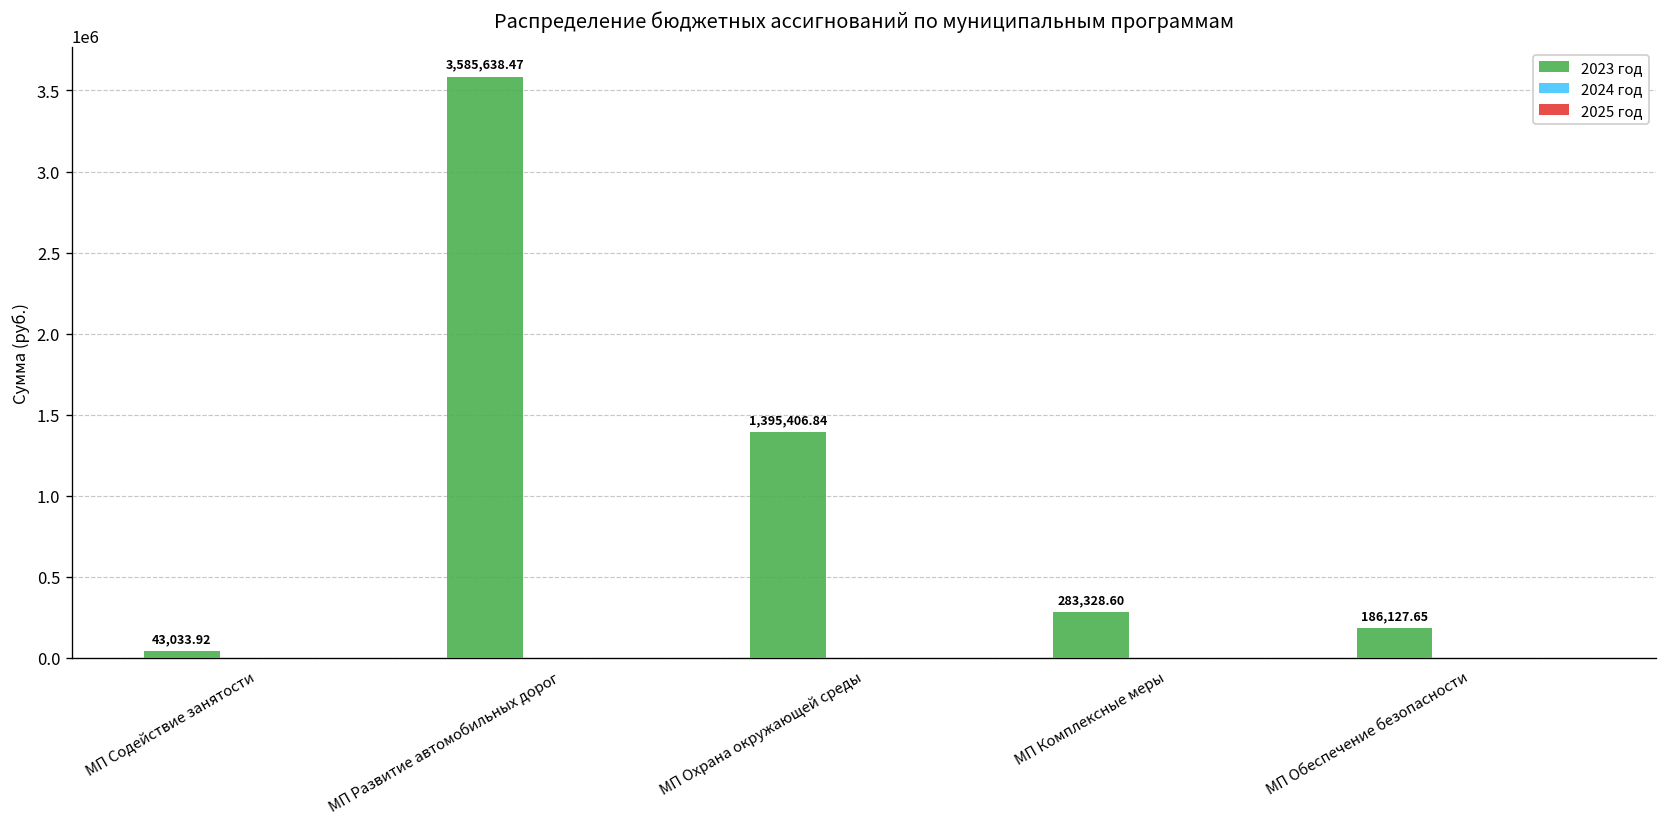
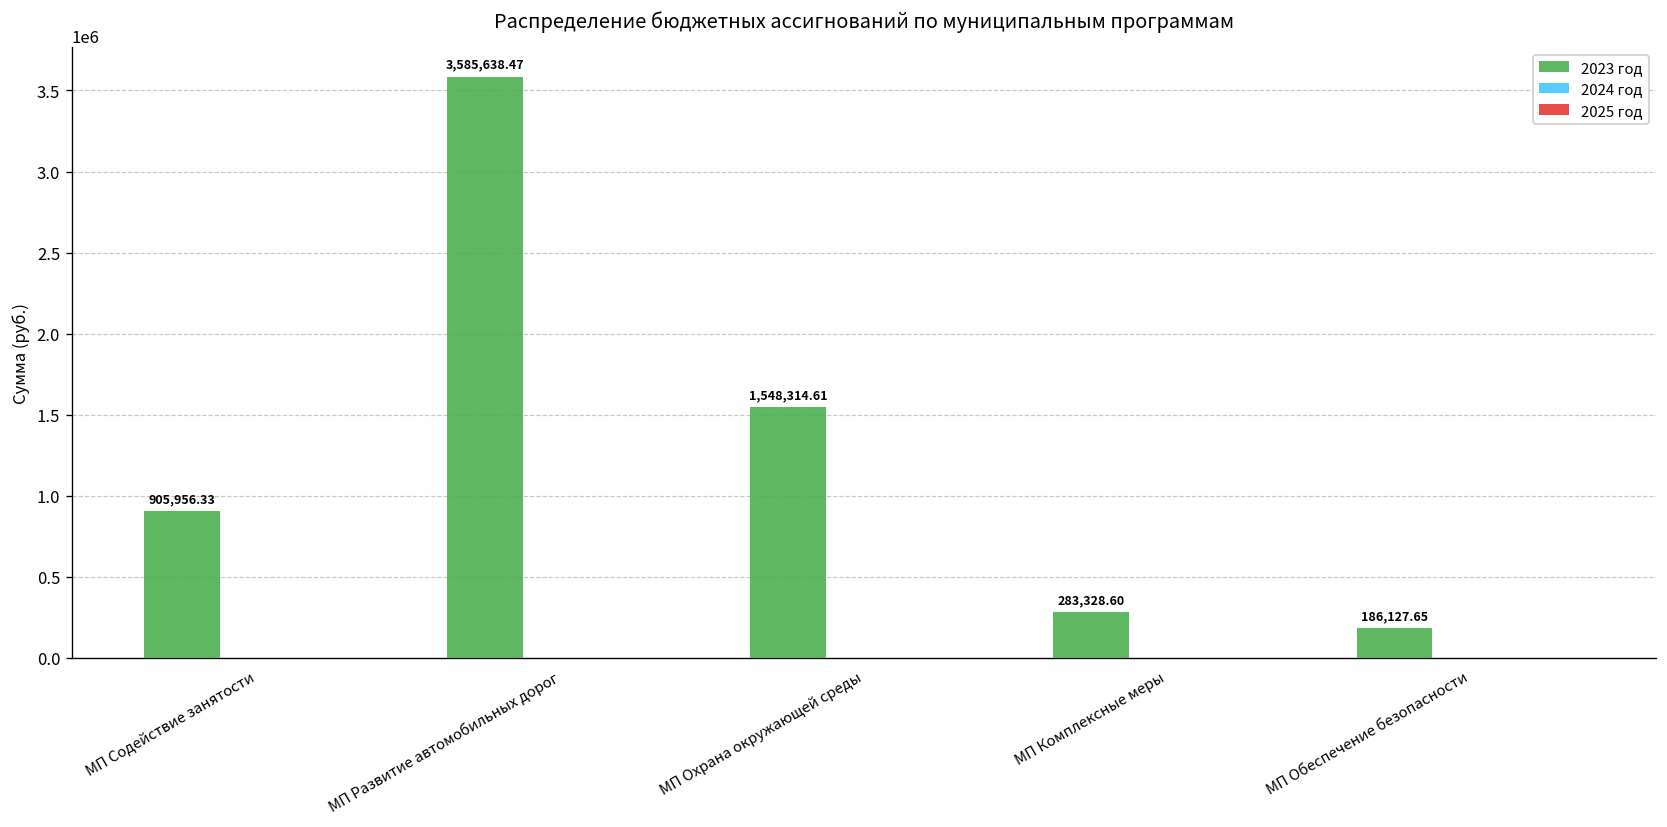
  {
    "2023 год": {
-     "МП Содействие занятости": "43,033.92",
+     "МП Содействие занятости": "905,956.33",
      "МП Развитие автомобильных дорог": "3,585,638.47",
-     "МП Охрана окружающей среды": "1,395,406.84",
+     "МП Охрана окружающей среды": "1,548,314.61",
      "МП Комплексные меры": "283,328.60",
      "МП Обеспечение безопасности": "186,127.65"
    },
    "2024 год": {
      "МП Содействие занятости": "0",
      "МП Развитие автомобильных дорог": "0",
      "МП Охрана окружающей среды": "0",
      "МП Комплексные меры": "0",
      "МП Обеспечение безопасности": "0"
    },
    "2025 год": {
      "МП Содействие занятости": "0",
      "МП Развитие автомобильных дорог": "0",
      "МП Охрана окружающей среды": "0",
      "МП Комплексные меры": "0",
      "МП Обеспечение безопасности": "0"
    }
  }
